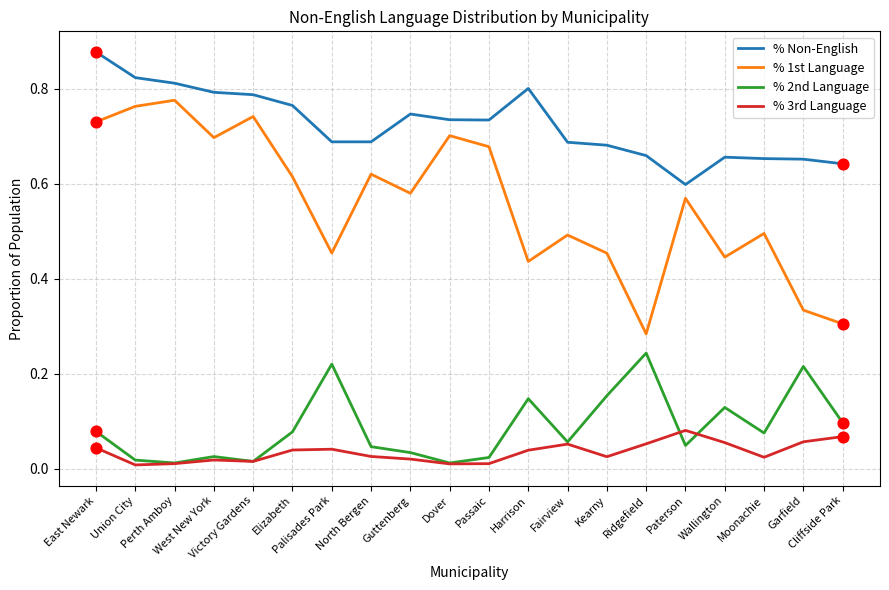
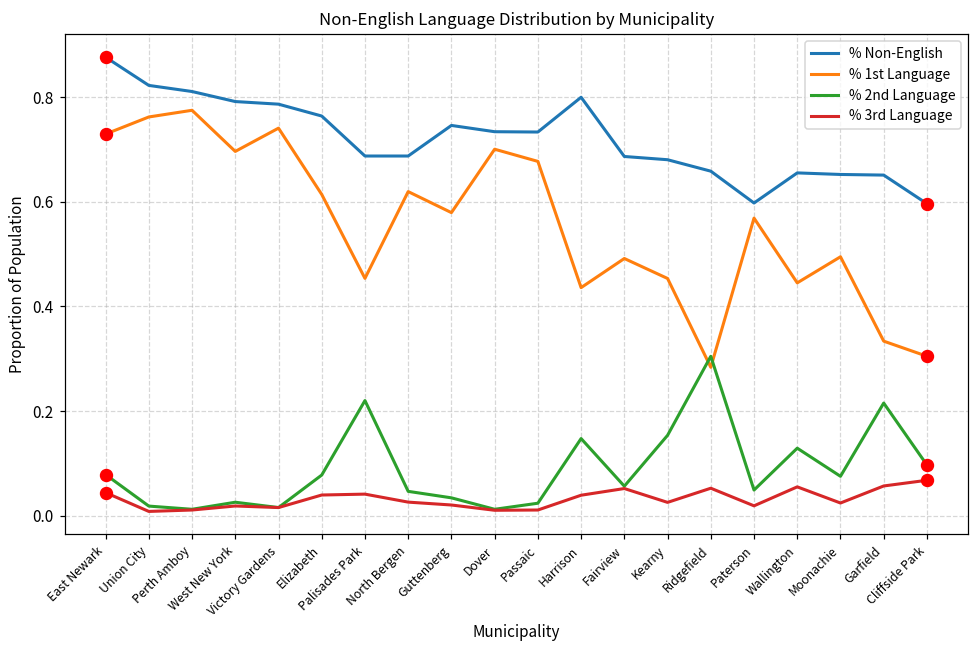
  {
    "% Non-English": {
      "Union City": 0.82,
      "Perth Amboy": 0.81,
      "West New York": 0.79,
      "Victory Gardens": 0.79,
      "Elizabeth": 0.76,
      "Palisades Park": 0.69,
      "North Bergen": 0.69,
      "Guttenberg": 0.75,
      "Dover": 0.73,
      "Passaic": 0.73,
      "Harrison": 0.80,
      "Fairview": 0.69,
      "Kearny": 0.68,
      "Ridgefield": 0.66,
      "Paterson": 0.60,
      "Wallington": 0.66,
      "Moonachie": 0.65,
      "Garfield": 0.65,
-     "Cliffside Park": 0.64
+     "Cliffside Park": 0.60
    },
    "% 1st Language": {
      "Union City": 0.76,
      "Perth Amboy": 0.78,
      "West New York": 0.70,
      "Victory Gardens": 0.74,
      "Elizabeth": 0.61,
      "Palisades Park": 0.45,
      "North Bergen": 0.62,
      "Guttenberg": 0.58,
      "Dover": 0.70,
      "Passaic": 0.68,
      "Harrison": 0.44,
      "Fairview": 0.49,
      "Kearny": 0.45,
      "Ridgefield": 0.28,
      "Paterson": 0.57,
      "Wallington": 0.45,
      "Moonachie": 0.50,
      "Garfield": 0.33
    },
    "% 2nd Language": {
      "Union City": 0.02,
      "West New York": 0.03,
      "Elizabeth": 0.08,
      "Palisades Park": 0.22,
      "North Bergen": 0.05,
      "Guttenberg": 0.03,
      "Passaic": 0.02,
      "Harrison": 0.15,
      "Kearny": 0.15,
-     "Ridgefield": 0.24,
+     "Ridgefield": 0.30,
      "Paterson": 0.05,
      "Wallington": 0.13,
      "Moonachie": 0.08,
      "Garfield": 0.22
    },
    "% 3rd Language": {
      "Union City": 0.01,
      "West New York": 0.02,
      "Elizabeth": 0.04,
      "Palisades Park": 0.04,
      "North Bergen": 0.03,
      "Guttenberg": 0.02,
      "Passaic": 0.01,
      "Harrison": 0.04,
      "Kearny": 0.03,
      "Ridgefield": 0.05,
-     "Paterson": 0.08,
+     "Paterson": 0.02,
      "Wallington": 0.05,
      "Moonachie": 0.02,
      "Garfield": 0.06
    }
  }
